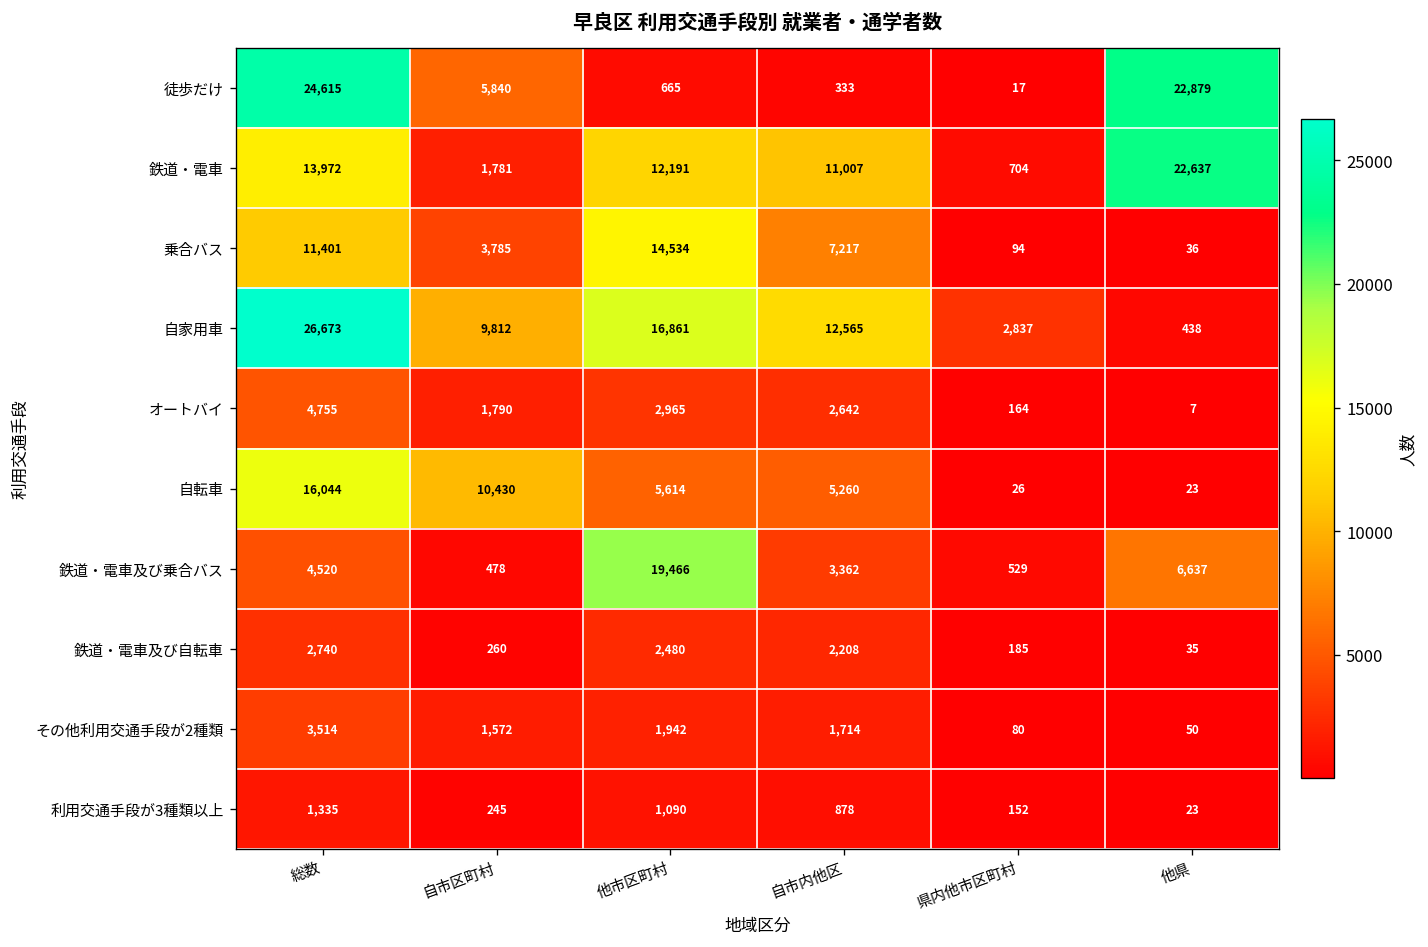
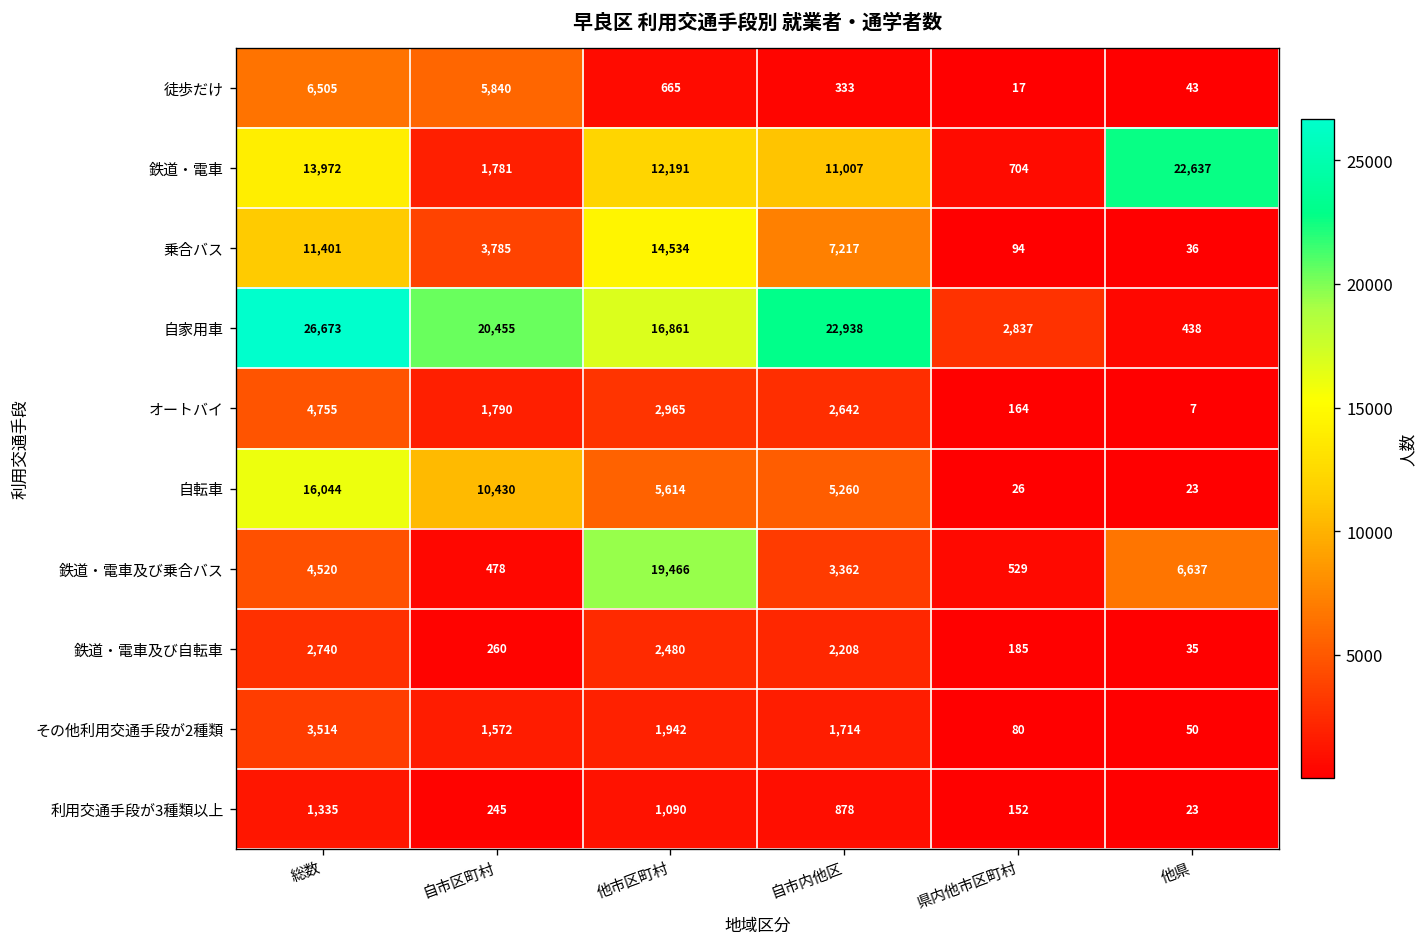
  {
    "徒歩だけ": {
-     "総数": "24,615",
+     "総数": "6,505",
      "自市区町村": "5,840",
      "他市区町村": "665",
      "自市内他区": "333",
      "県内他市区町村": "17",
-     "他県": "22,879"
+     "他県": "43"
    },
    "鉄道・電車": {
      "総数": "13,972",
      "自市区町村": "1,781",
      "他市区町村": "12,191",
      "自市内他区": "11,007",
      "県内他市区町村": "704",
      "他県": "22,637"
    },
    "乗合バス": {
      "総数": "11,401",
      "自市区町村": "3,785",
      "他市区町村": "14,534",
      "自市内他区": "7,217",
      "県内他市区町村": "94",
      "他県": "36"
    },
    "自家用車": {
      "総数": "26,673",
-     "自市区町村": "9,812",
+     "自市区町村": "20,455",
      "他市区町村": "16,861",
-     "自市内他区": "12,565",
+     "自市内他区": "22,938",
      "県内他市区町村": "2,837",
      "他県": "438"
    },
    "オートバイ": {
      "総数": "4,755",
      "自市区町村": "1,790",
      "他市区町村": "2,965",
      "自市内他区": "2,642",
      "県内他市区町村": "164",
      "他県": "7"
    },
    "自転車": {
      "総数": "16,044",
      "自市区町村": "10,430",
      "他市区町村": "5,614",
      "自市内他区": "5,260",
      "県内他市区町村": "26",
      "他県": "23"
    },
    "鉄道・電車及び乗合バス": {
      "総数": "4,520",
      "自市区町村": "478",
      "他市区町村": "19,466",
      "自市内他区": "3,362",
      "県内他市区町村": "529",
      "他県": "6,637"
    },
    "鉄道・電車及び自転車": {
      "総数": "2,740",
      "自市区町村": "260",
      "他市区町村": "2,480",
      "自市内他区": "2,208",
      "県内他市区町村": "185",
      "他県": "35"
    },
    "その他利用交通手段が2種類": {
      "総数": "3,514",
      "自市区町村": "1,572",
      "他市区町村": "1,942",
      "自市内他区": "1,714",
      "県内他市区町村": "80",
      "他県": "50"
    },
    "利用交通手段が3種類以上": {
      "総数": "1,335",
      "自市区町村": "245",
      "他市区町村": "1,090",
      "自市内他区": "878",
      "県内他市区町村": "152",
      "他県": "23"
    }
  }
